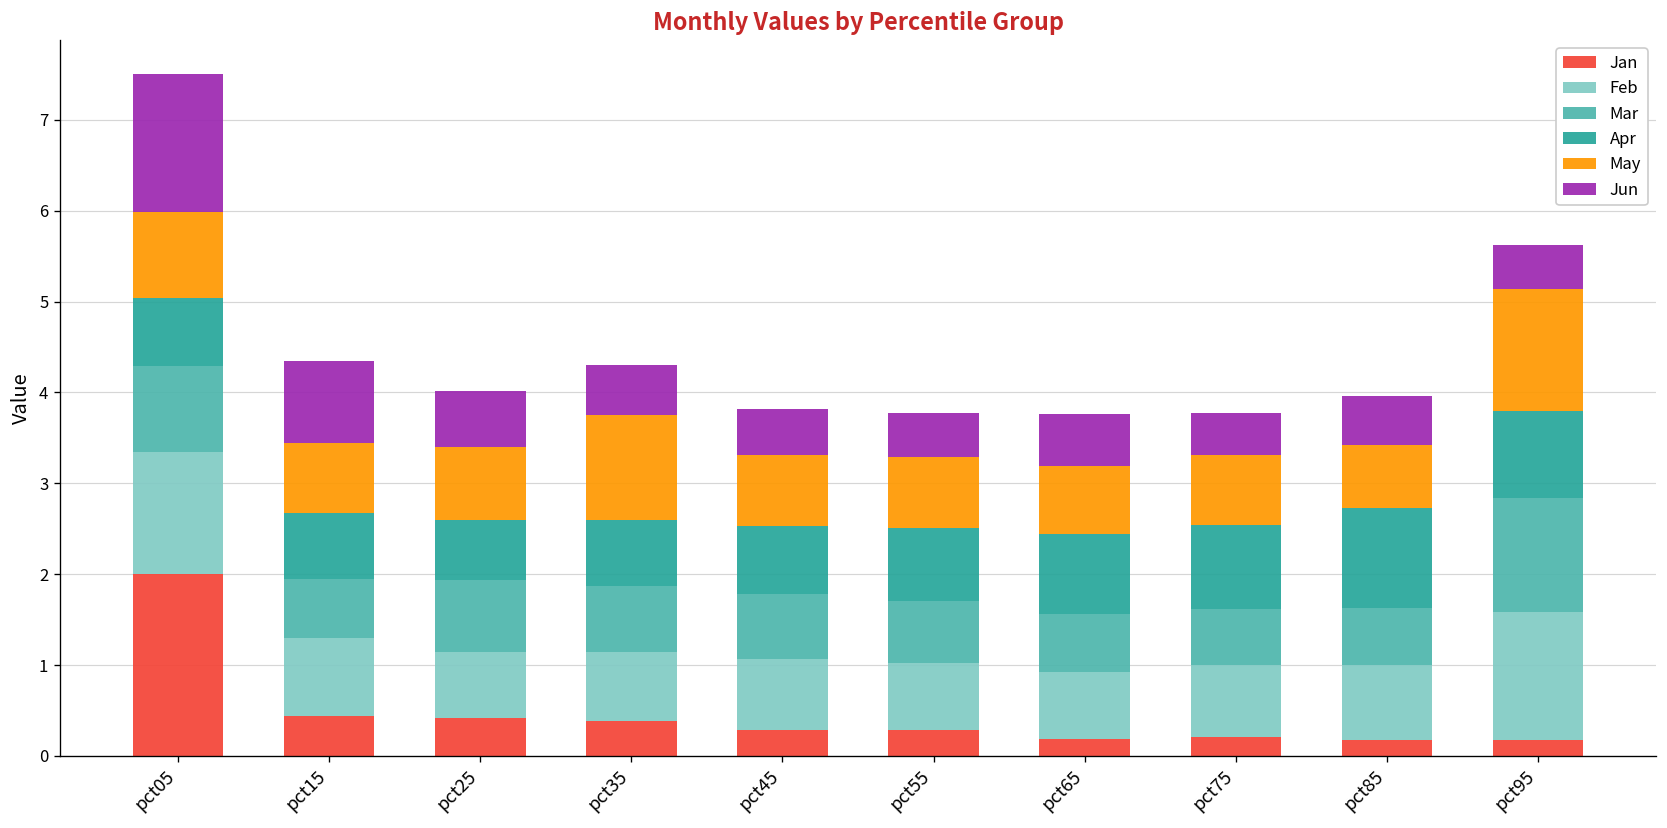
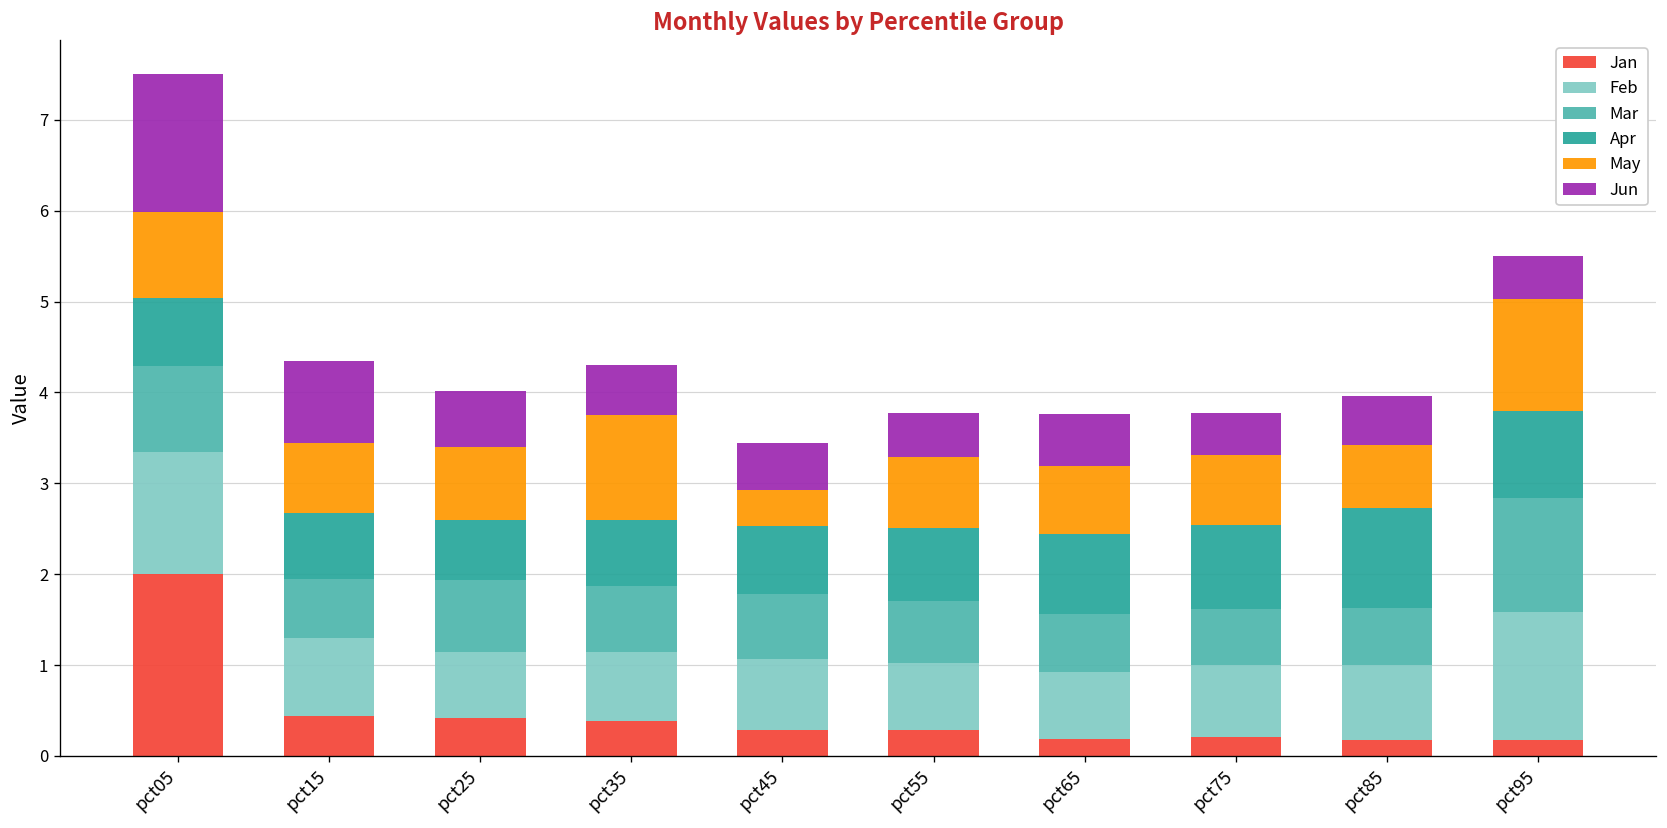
  {
    "Jan": {
      "pct05": 2.0,
      "pct15": 0.4,
      "pct25": 0.4,
      "pct35": 0.4,
      "pct45": 0.3,
      "pct55": 0.3,
      "pct65": 0.2,
      "pct75": 0.2,
      "pct85": 0.2,
      "pct95": 0.2
    },
    "Feb": {
      "pct05": 1.3,
      "pct15": 0.9,
      "pct25": 0.7,
      "pct35": 0.8,
      "pct45": 0.8,
      "pct55": 0.7,
      "pct65": 0.7,
      "pct75": 0.8,
      "pct85": 0.8,
      "pct95": 1.4
    },
    "May": {
      "pct05": 1.0,
      "pct15": 0.8,
      "pct25": 0.8,
      "pct35": 1.2,
-     "pct45": 0.8,
+     "pct45": 0.4,
      "pct55": 0.8,
      "pct65": 0.8,
      "pct75": 0.8,
      "pct85": 0.7,
-     "pct95": 1.3
+     "pct95": 1.2
    },
    "Jun": {
      "pct05": 1.5,
      "pct15": 0.9,
      "pct25": 0.6,
      "pct35": 0.6,
      "pct45": 0.5,
      "pct55": 0.5,
      "pct65": 0.6,
      "pct75": 0.5,
      "pct85": 0.5,
      "pct95": 0.5
    }
  }
